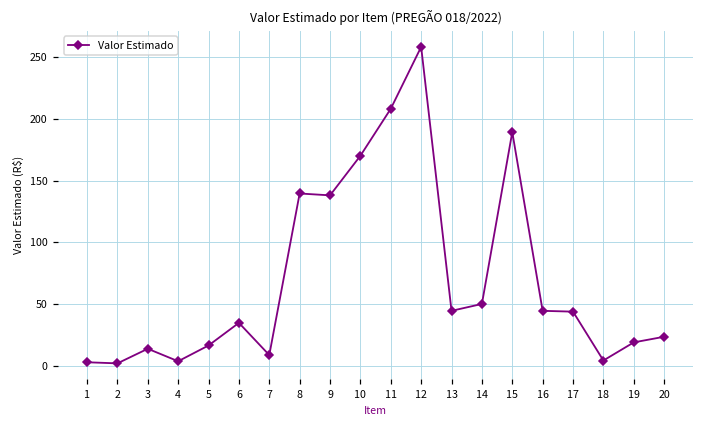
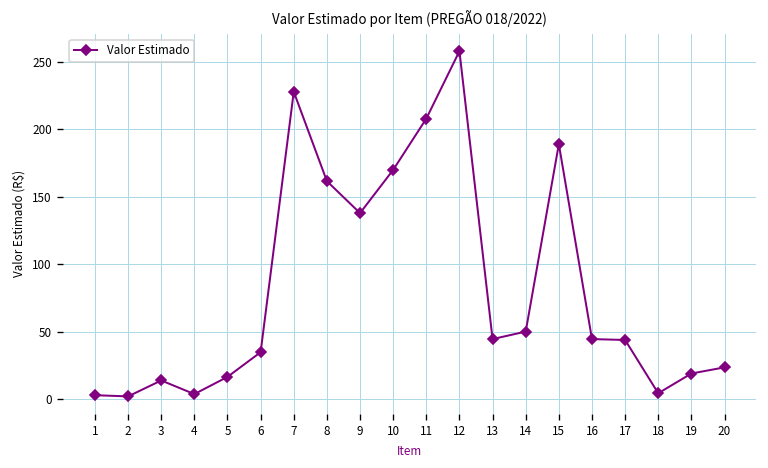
  {
    "1": 3,
    "2": 2,
    "3": 14,
    "4": 4,
    "5": 17,
    "6": 35,
-   "7": 9,
-   "8": 140,
+   "7": 228,
+   "8": 162,
    "9": 138,
    "10": 170,
    "11": 208,
    "12": 258,
    "13": 45,
    "14": 50,
    "15": 189,
    "16": 45,
    "17": 44,
    "18": 5,
    "19": 19,
    "20": 24
  }
